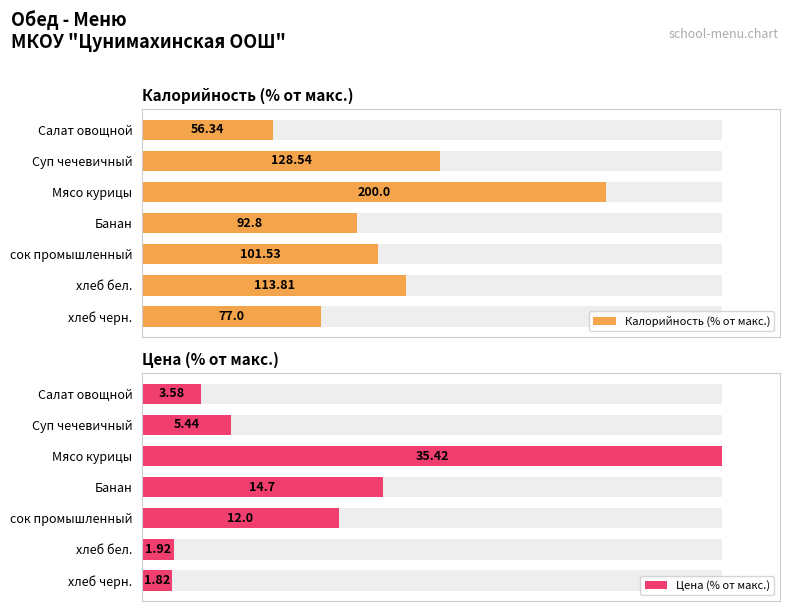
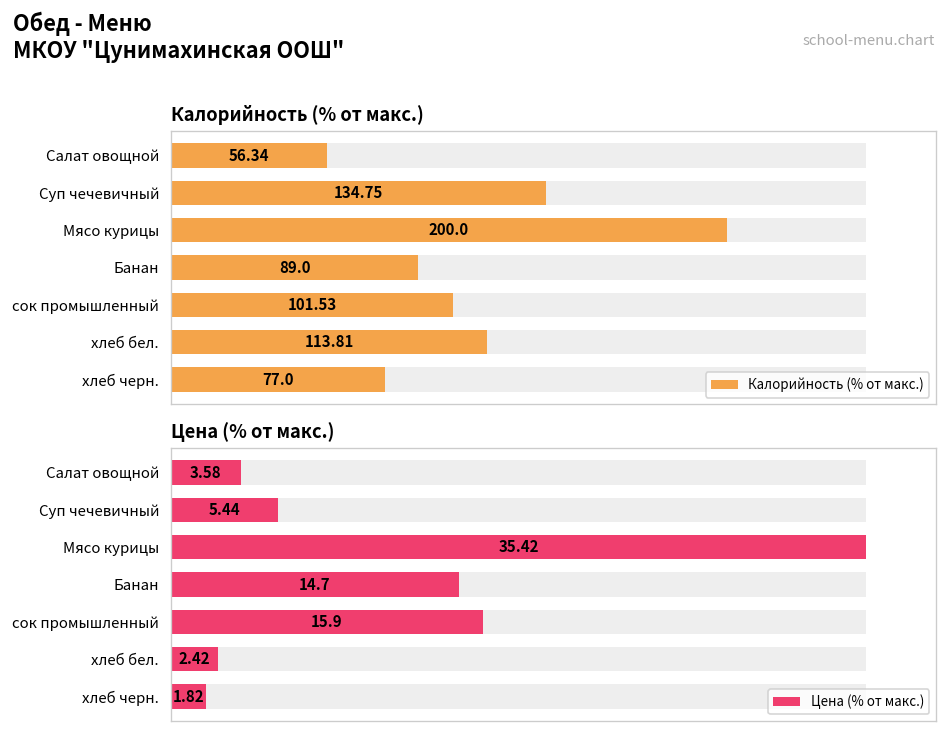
  {
    "Калорийность (% от макс.)": {
      "Калорийность (% от макс.)": {
-       "Суп чечевичный": 128.54,
-       "Банан": 92.8
+       "Суп чечевичный": 134.75,
+       "Банан": 89.0
      }
    },
    "Цена (% от макс.)": {
      "Цена (% от макс.)": {
-       "сок промышленный": 12.0,
-       "хлеб бел.": 1.92
+       "сок промышленный": 15.9,
+       "хлеб бел.": 2.42
      }
    }
  }
